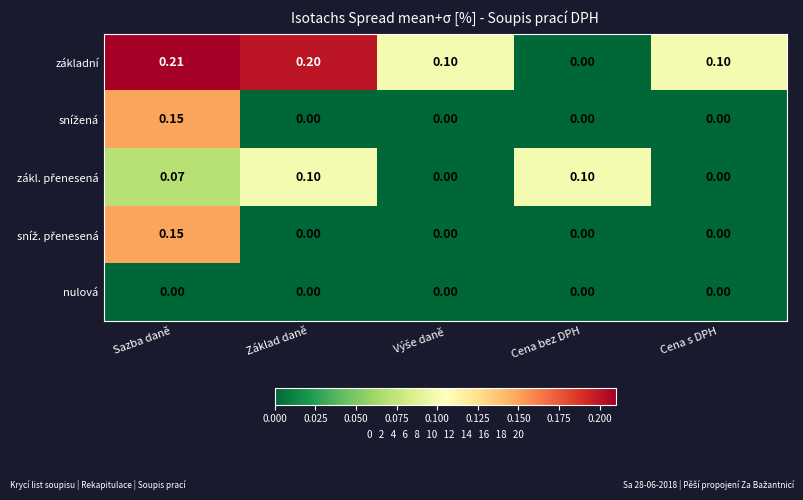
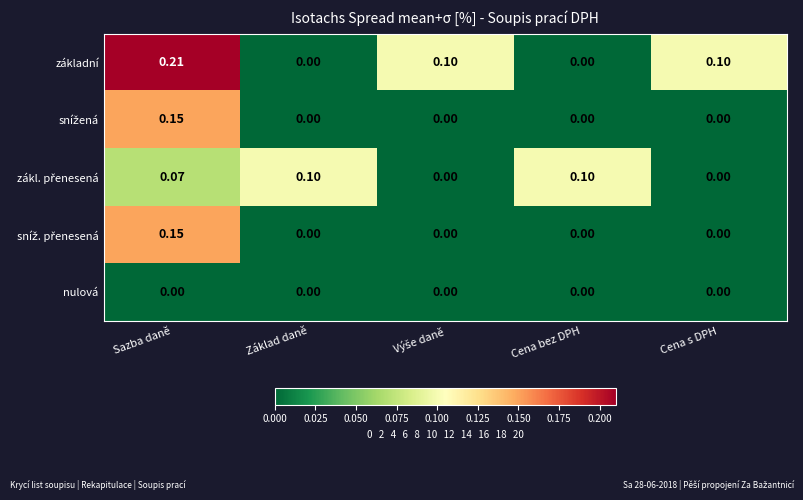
  {
    "základní": {
      "Sazba daně": 0.21,
-     "Základ daně": 0.20,
+     "Základ daně": 0.00,
      "Výše daně": 0.10,
      "Cena bez DPH": 0.00,
      "Cena s DPH": 0.10
    },
    "snížená": {
      "Sazba daně": 0.15,
      "Základ daně": 0.00,
      "Výše daně": 0.00,
      "Cena bez DPH": 0.00,
      "Cena s DPH": 0.00
    },
    "zákl. přenesená": {
      "Sazba daně": 0.07,
      "Základ daně": 0.10,
      "Výše daně": 0.00,
      "Cena bez DPH": 0.10,
      "Cena s DPH": 0.00
    },
    "sníž. přenesená": {
      "Sazba daně": 0.15,
      "Základ daně": 0.00,
      "Výše daně": 0.00,
      "Cena bez DPH": 0.00,
      "Cena s DPH": 0.00
    },
    "nulová": {
      "Sazba daně": 0.00,
      "Základ daně": 0.00,
      "Výše daně": 0.00,
      "Cena bez DPH": 0.00,
      "Cena s DPH": 0.00
    }
  }
